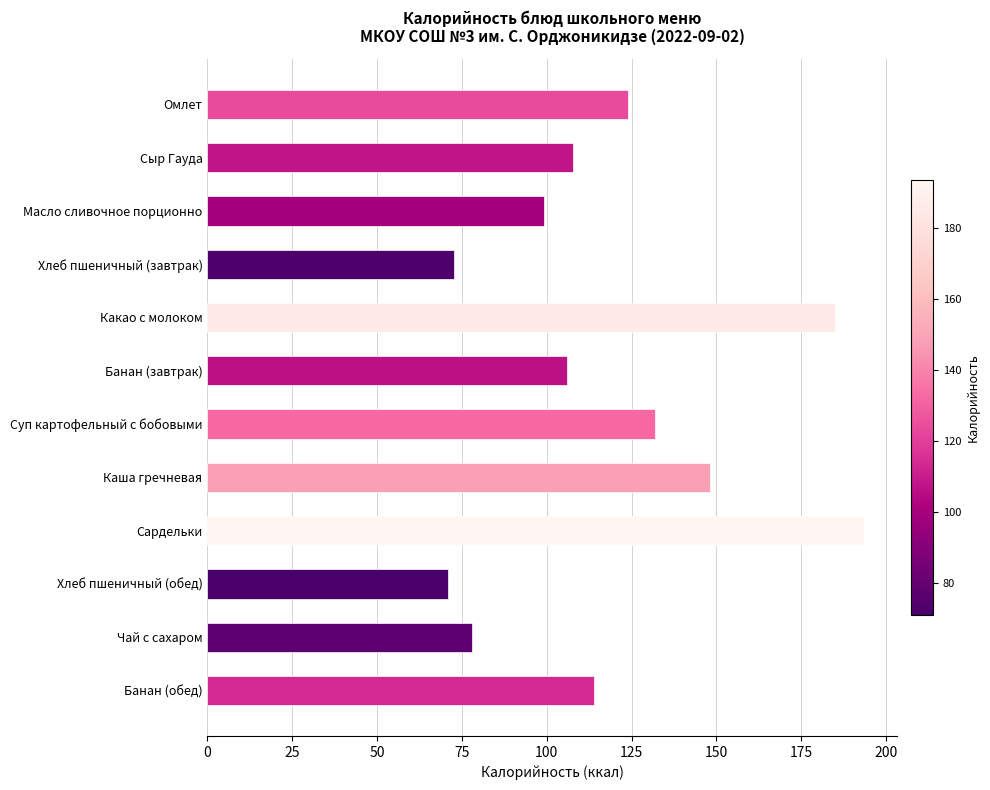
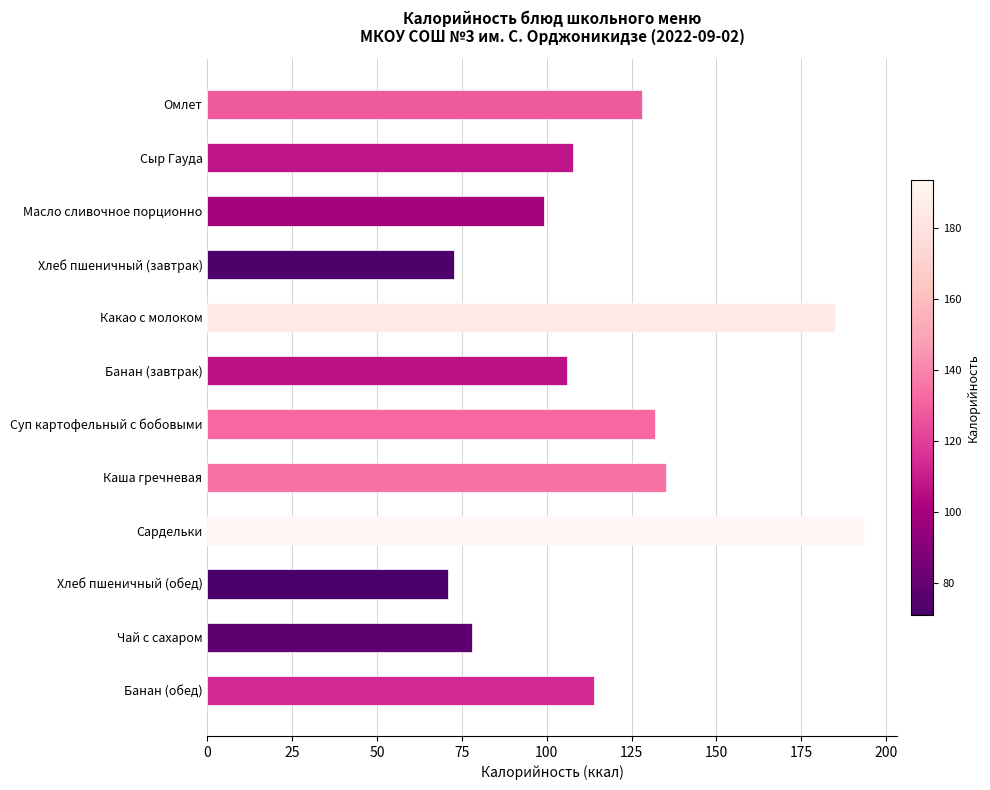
  {
-   "Омлет": 124,
+   "Омлет": 128,
    "Сыр Гауда": 108,
    "Масло сливочное порционно": 99,
    "Хлеб пшеничный (завтрак)": 73,
    "Какао с молоком": 185,
    "Банан (завтрак)": 106,
    "Суп картофельный с бобовыми": 132,
-   "Каша гречневая": 148,
+   "Каша гречневая": 135,
    "Сардельки": 194,
    "Хлеб пшеничный (обед)": 71,
    "Чай с сахаром": 78,
    "Банан (обед)": 114
  }
